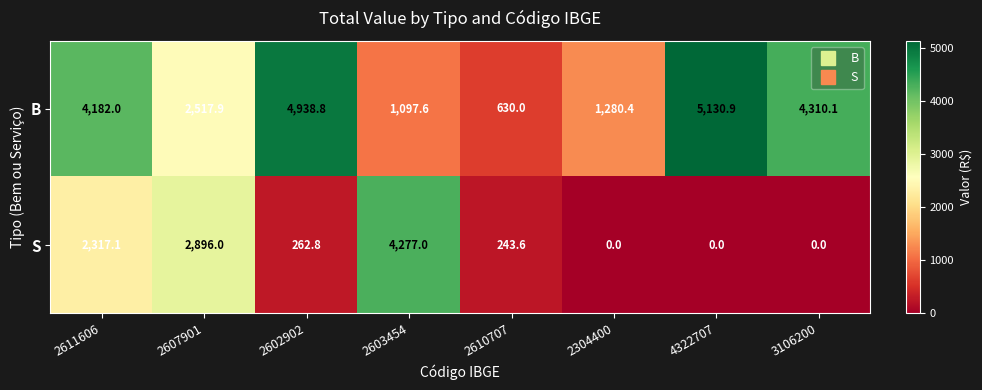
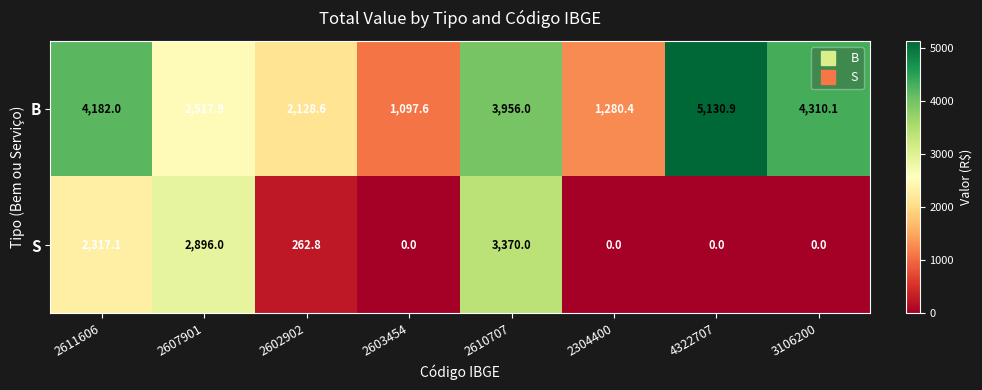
  {
    "B": {
      "2611606": "4,182.0",
      "2607901": "2,517.9",
-     "2602902": "4,938.8",
+     "2602902": "2,128.6",
      "2603454": "1,097.6",
-     "2610707": "630.0",
+     "2610707": "3,956.0",
      "2304400": "1,280.4",
      "4322707": "5,130.9",
      "3106200": "4,310.1"
    },
    "S": {
      "2611606": "2,317.1",
      "2607901": "2,896.0",
      "2602902": "262.8",
-     "2603454": "4,277.0",
-     "2610707": "243.6",
+     "2603454": "0.0",
+     "2610707": "3,370.0",
      "2304400": "0.0",
      "4322707": "0.0",
      "3106200": "0.0"
    }
  }
